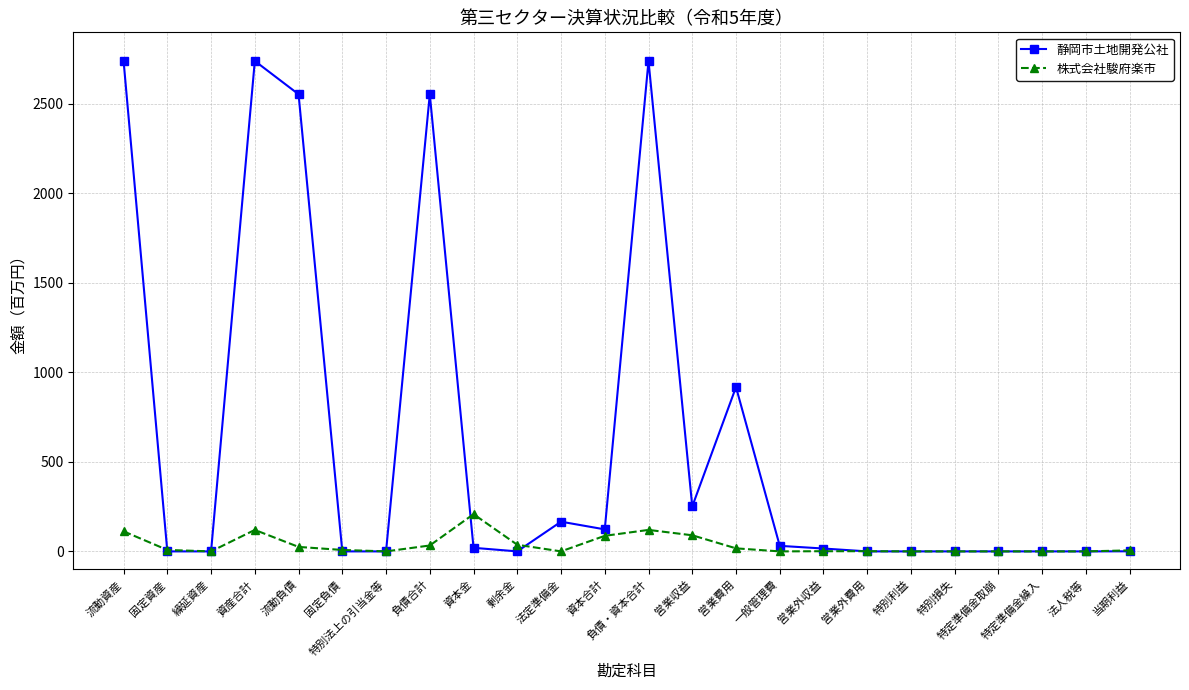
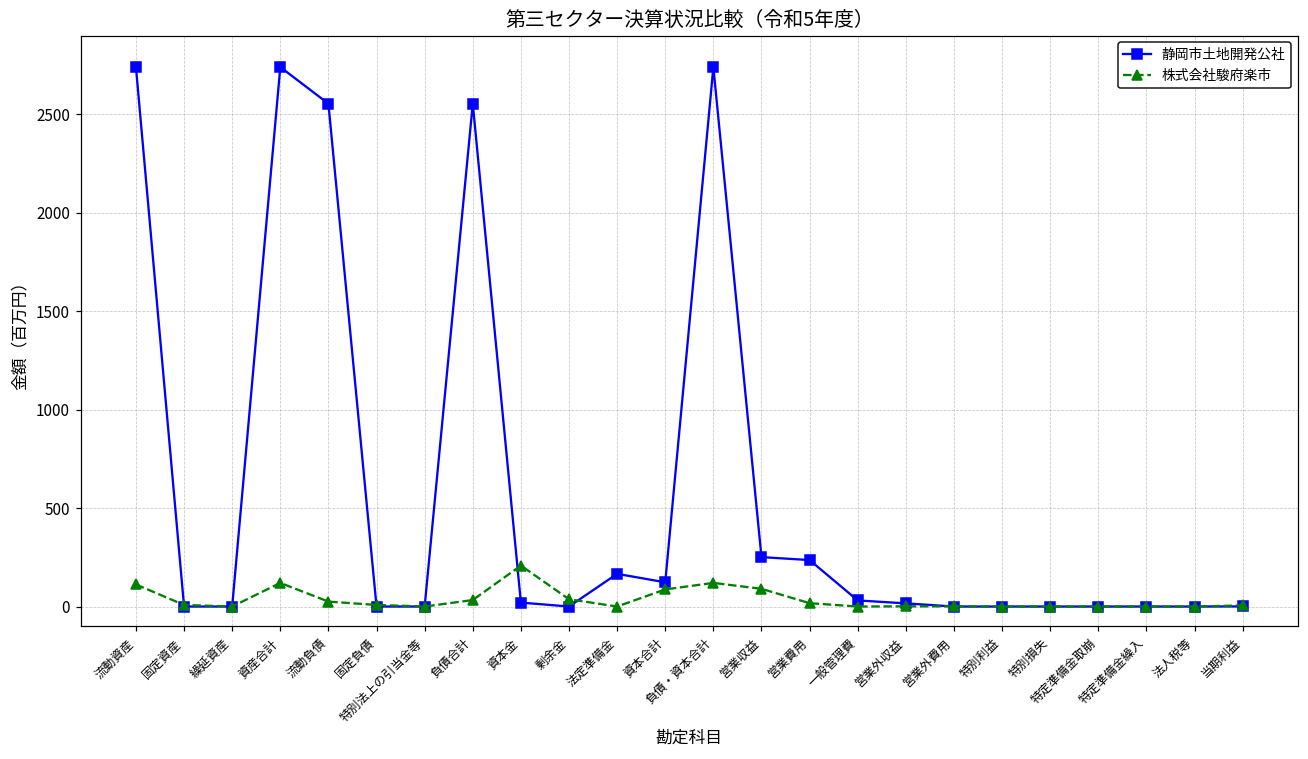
  {
    "静岡市土地開発公社": {
      "流動資産": 2740,
      "資産合計": 2740,
      "流動負債": 2550,
      "負債合計": 2550,
      "資本金": 20,
      "剰余金": 0,
      "法定準備金": 170,
      "資本合計": 120,
      "負債・資本合計": 2740,
      "営業収益": 250,
-     "営業費用": 920,
+     "営業費用": 240,
      "一般管理費": 30,
      "営業外収益": 20
    },
    "株式会社駿府楽市": {
      "流動資産": 110,
      "資産合計": 120,
      "流動負債": 30,
      "負債合計": 30,
      "資本金": 210,
      "剰余金": 40,
      "法定準備金": 0,
      "資本合計": 90,
      "負債・資本合計": 120,
      "営業収益": 90,
      "営業費用": 20,
      "一般管理費": 0,
      "営業外収益": 0
    }
  }
